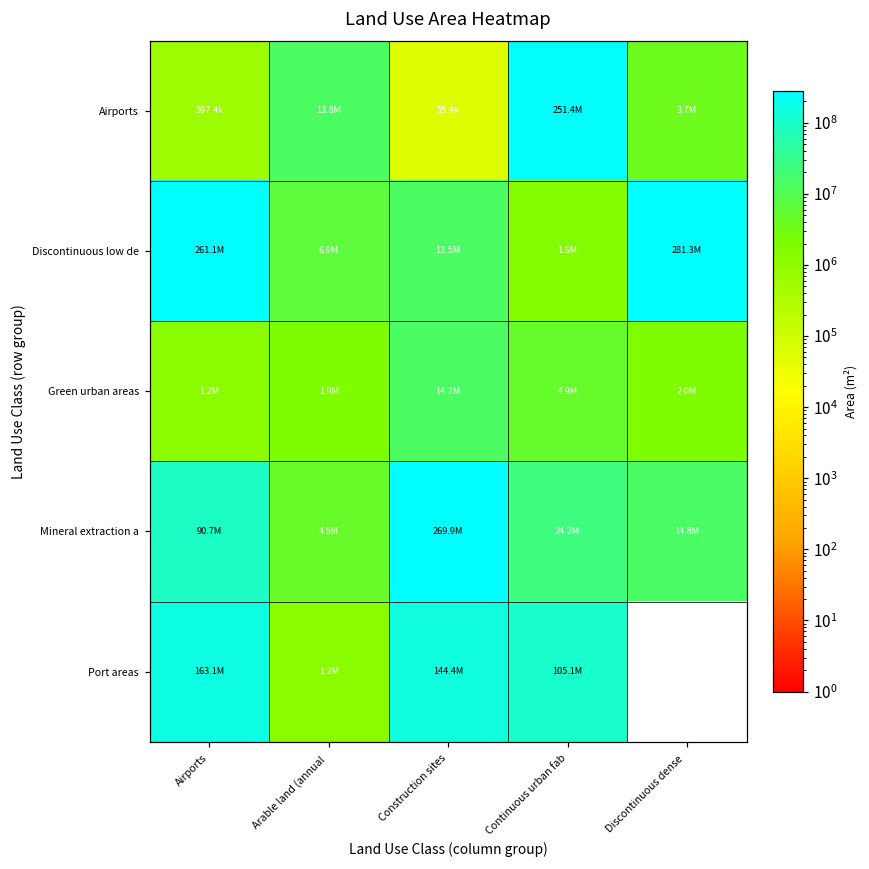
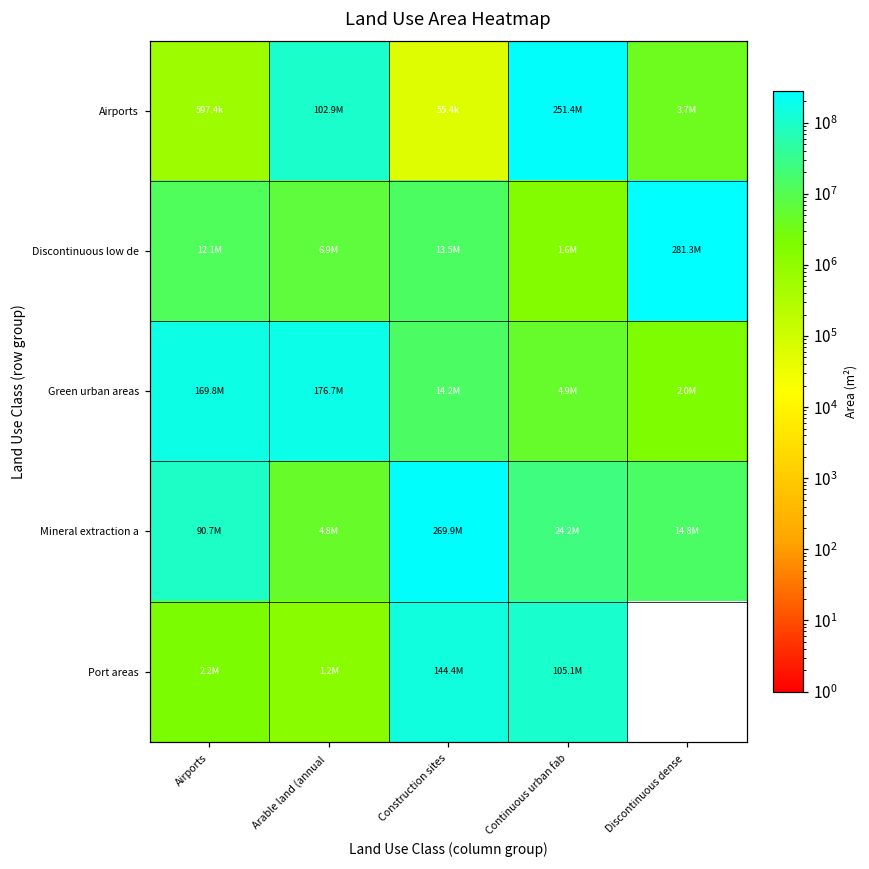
  {
    "Airports": {
      "Airports": "597.4k",
-     "Arable land (annual": "13.8M",
+     "Arable land (annual": "102.9M",
      "Construction sites": "55.4k",
      "Continuous urban fab": "251.4M",
      "Discontinuous dense": "3.7M"
    },
    "Discontinuous low de": {
-     "Airports": "261.1M",
+     "Airports": "12.1M",
      "Arable land (annual": "6.9M",
      "Construction sites": "13.5M",
      "Continuous urban fab": "1.6M",
      "Discontinuous dense": "281.3M"
    },
    "Green urban areas": {
-     "Airports": "1.2M",
-     "Arable land (annual": "1.9M",
+     "Airports": "169.8M",
+     "Arable land (annual": "176.7M",
      "Construction sites": "14.2M",
      "Continuous urban fab": "4.9M",
      "Discontinuous dense": "2.0M"
    },
    "Mineral extraction a": {
      "Airports": "90.7M",
      "Arable land (annual": "4.8M",
      "Construction sites": "269.9M",
      "Continuous urban fab": "24.2M",
      "Discontinuous dense": "14.8M"
    },
    "Port areas": {
-     "Airports": "163.1M",
+     "Airports": "2.2M",
      "Arable land (annual": "1.2M",
      "Construction sites": "144.4M",
      "Continuous urban fab": "105.1M"
    }
  }
